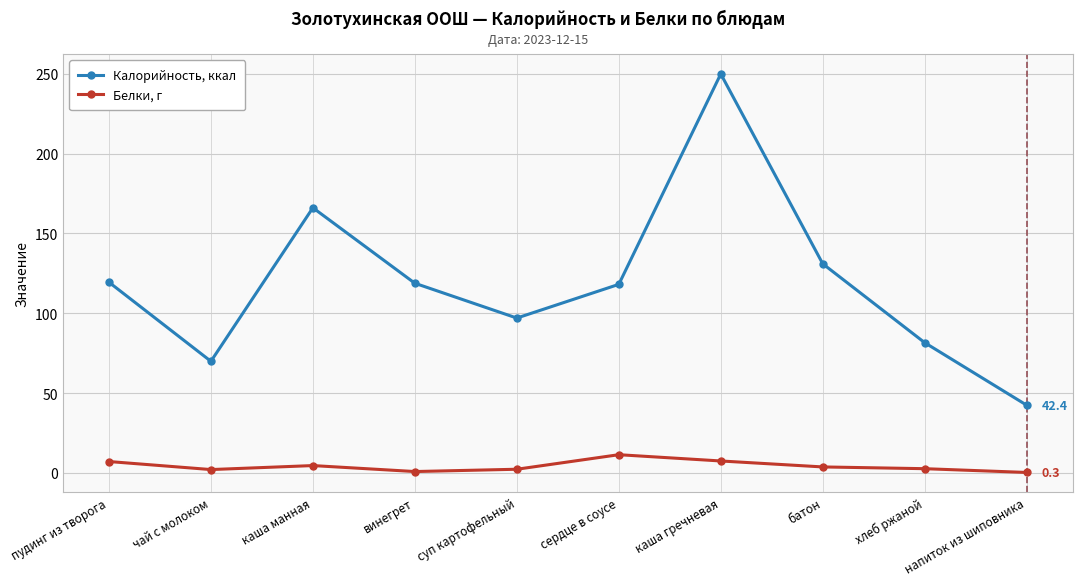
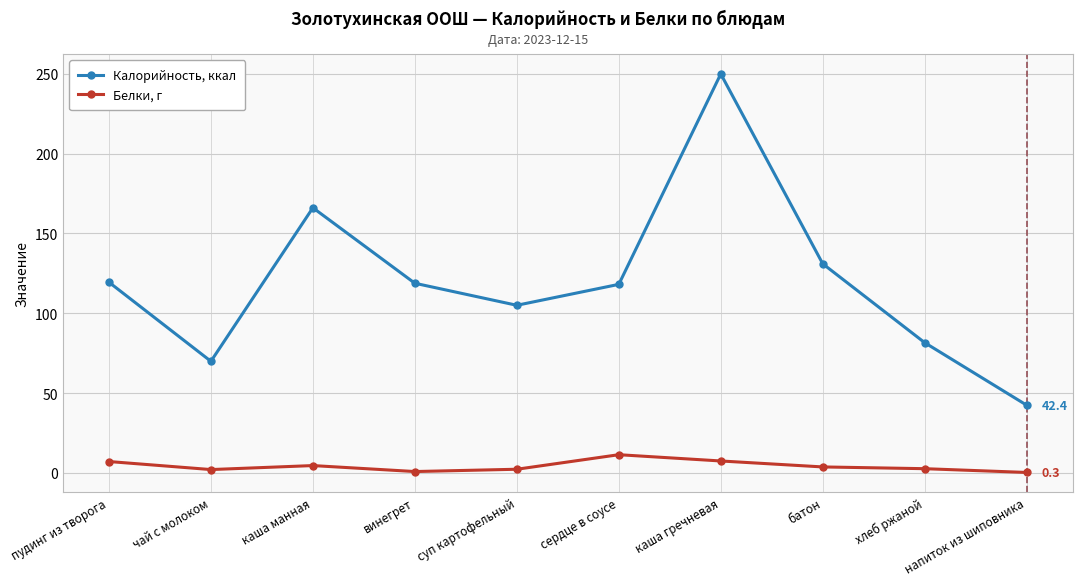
  {
    "Калорийность, ккал": {
      "пудинг из творога": 119,
      "чай с молоком": 70,
      "каша манная": 166,
      "винегрет": 119,
-     "суп картофельный": 97,
+     "суп картофельный": 105,
      "сердце в соусе": 118,
      "каша гречневая": 250,
      "батон": 131,
      "хлеб ржаной": 82
    },
    "Белки, г": {
      "напиток из шиповника": 0.3
    }
  }
